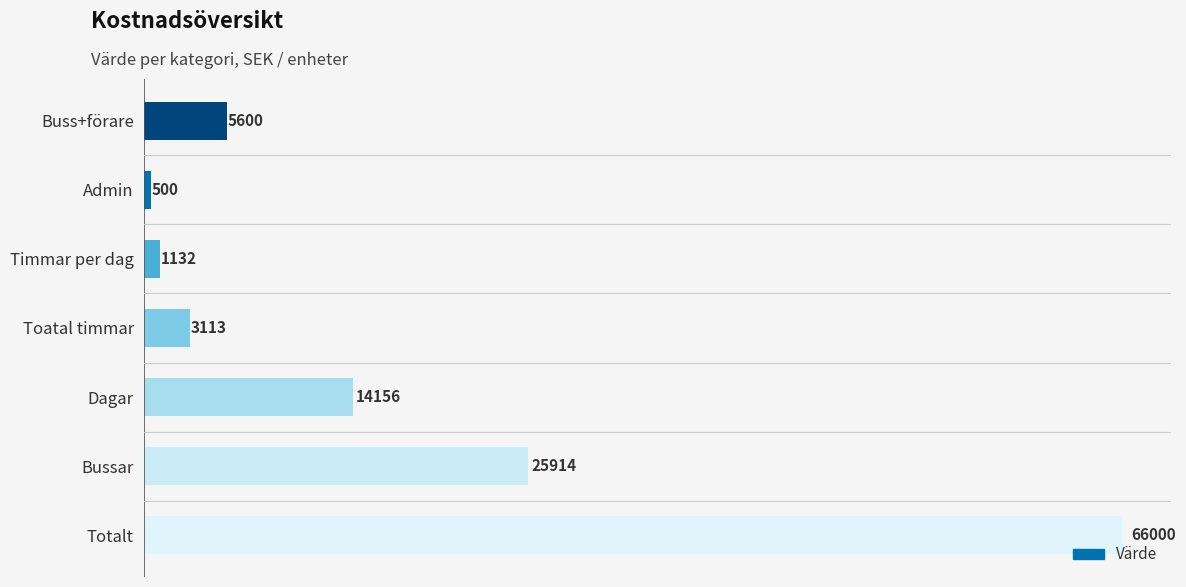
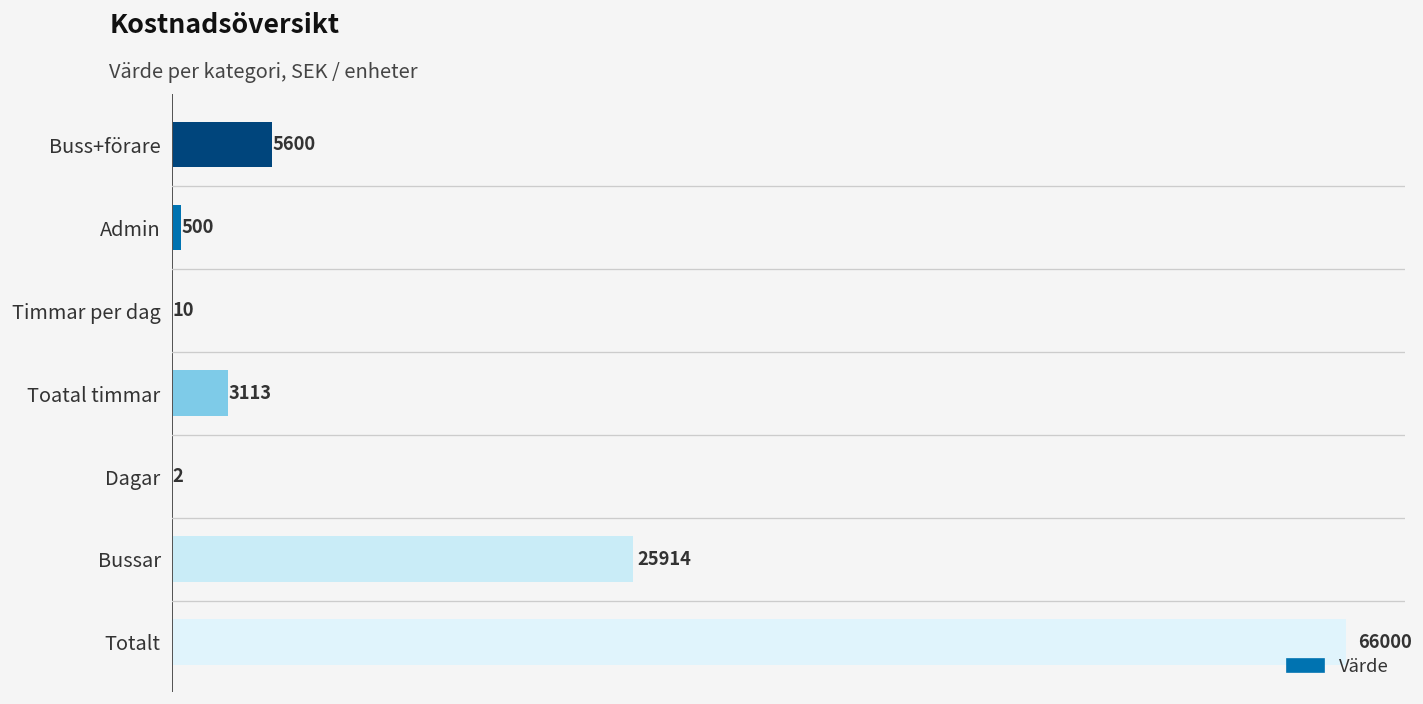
  {
    "Buss+förare": 5600,
    "Admin": 500,
-   "Timmar per dag": 1132,
+   "Timmar per dag": 10,
    "Toatal timmar": 3113,
-   "Dagar": 14156,
+   "Dagar": 2,
    "Bussar": 25914,
    "Totalt": 66000
  }
